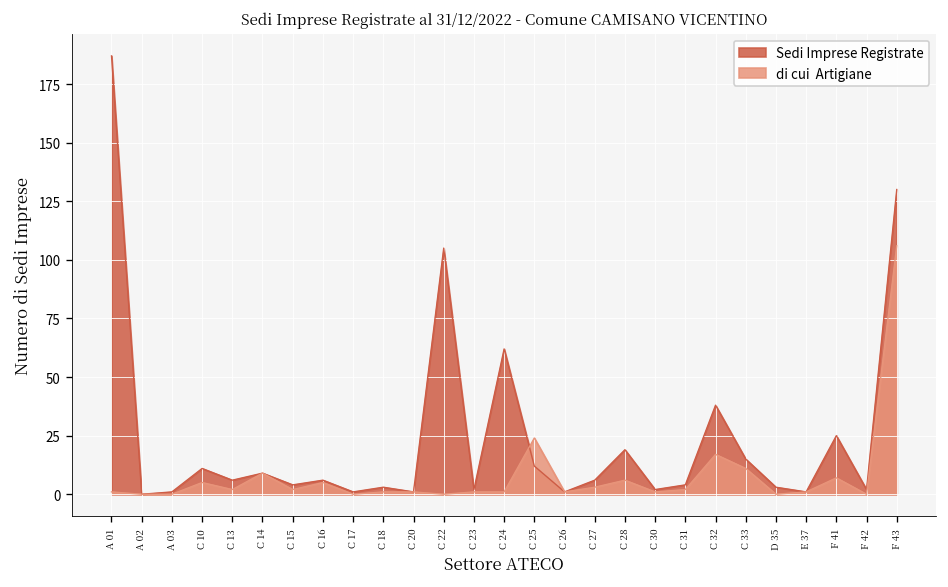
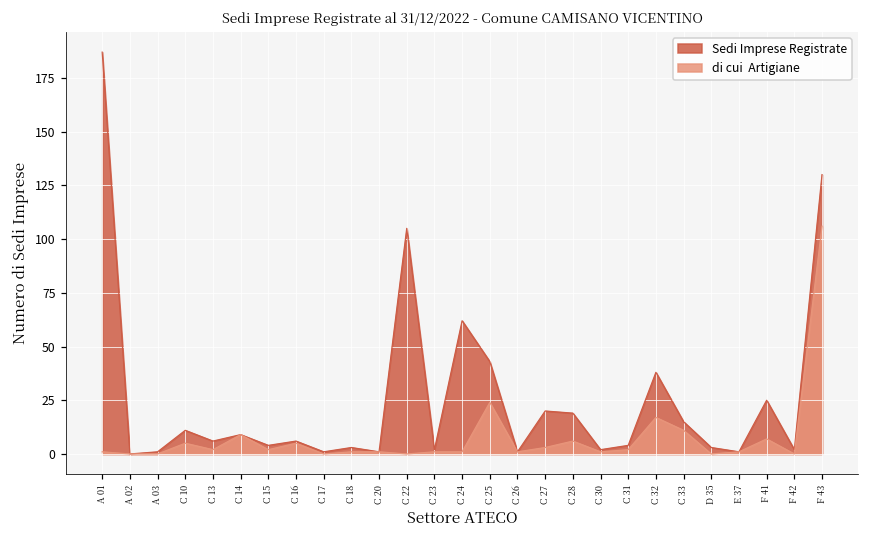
  {
    "Sedi Imprese Registrate": {
      "A 01": 187,
      "C 10": 11,
      "C 13": 6,
      "C 15": 4,
      "C 18": 3,
      "C 22": 105,
      "C 24": 62,
-     "C 25": 12,
-     "C 27": 6,
+     "C 25": 43,
+     "C 27": 20,
      "C 28": 19,
      "C 31": 4,
      "C 32": 38,
      "C 33": 15,
      "D 35": 3,
      "F 41": 25,
      "F 42": 2,
      "F 43": 130
    },
    "di cui Artigiane": {
      "A 01": 1,
      "C 10": 5,
      "C 13": 2,
      "C 15": 2,
      "C 18": 1,
      "C 22": 0,
      "C 24": 1,
      "C 25": 24,
      "C 27": 3,
      "C 28": 6,
      "C 31": 2,
      "C 32": 17,
      "C 33": 11,
      "D 35": 0,
      "F 41": 7,
      "F 42": 0,
      "F 43": 106
    }
  }
